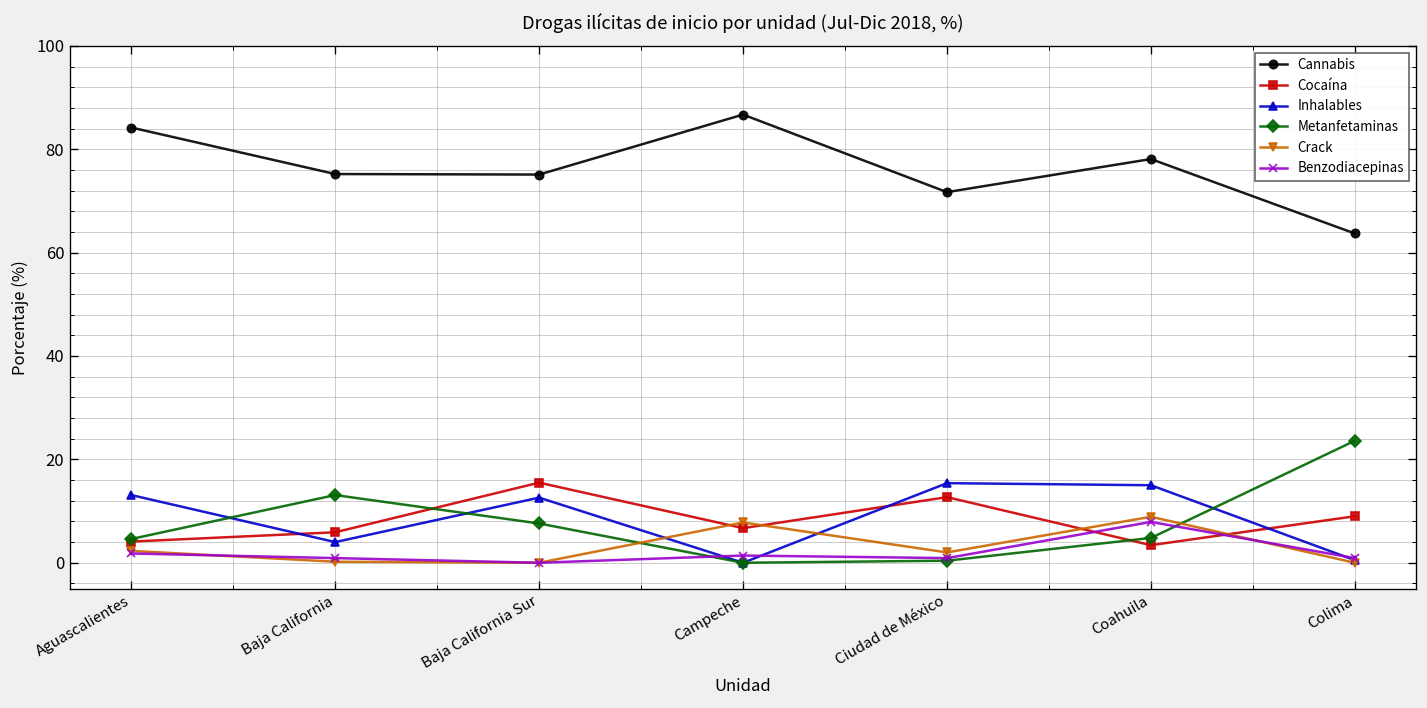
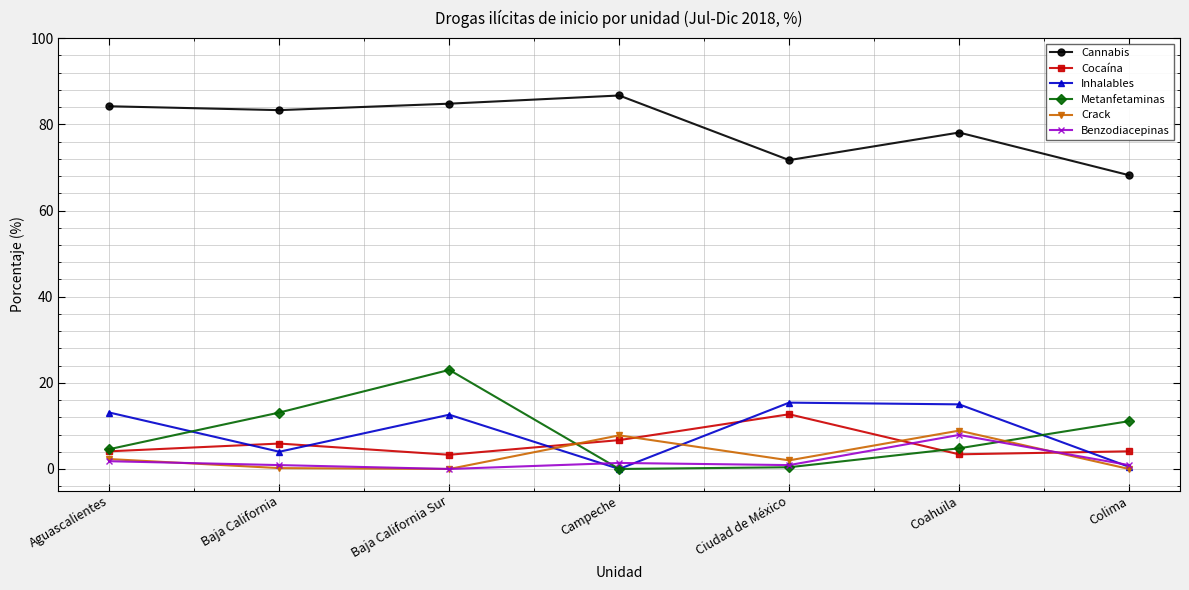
  {
    "Cannabis": {
      "Aguascalientes": 84,
-     "Baja California": 75,
-     "Baja California Sur": 75,
+     "Baja California": 83,
+     "Baja California Sur": 85,
      "Campeche": 87,
      "Ciudad de México": 72,
      "Coahuila": 78,
-     "Colima": 64
+     "Colima": 68
    },
    "Cocaína": {
      "Baja California": 6,
-     "Baja California Sur": 16,
+     "Baja California Sur": 3,
      "Campeche": 7,
      "Ciudad de México": 13,
      "Coahuila": 3,
-     "Colima": 9
+     "Colima": 4
    },
    "Inhalables": {
      "Aguascalientes": 13,
      "Baja California": 4,
      "Baja California Sur": 13,
      "Ciudad de México": 15,
      "Coahuila": 15
    },
    "Metanfetaminas": {
      "Baja California": 13,
-     "Baja California Sur": 8,
+     "Baja California Sur": 23,
      "Coahuila": 5,
-     "Colima": 24
+     "Colima": 11
    },
    "Crack": {
      "Baja California": 0,
      "Campeche": 8,
      "Ciudad de México": 2,
      "Coahuila": 9
    },
    "Benzodiacepinas": {
      "Baja California": 1,
      "Campeche": 1,
      "Coahuila": 8
    }
  }
